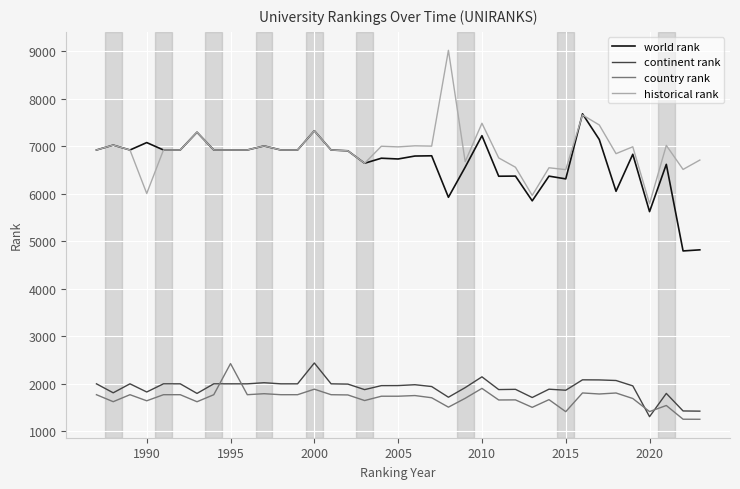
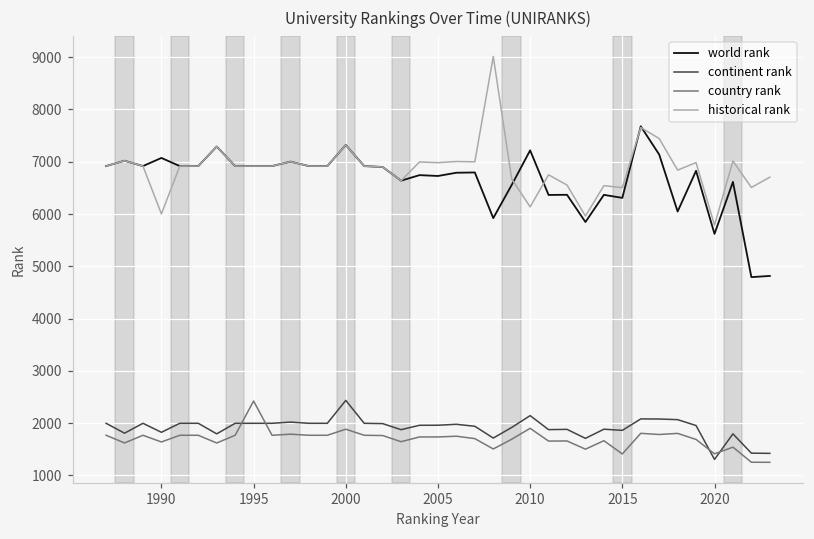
  {
    "world rank": {
      "1990": 7100,
      "2005": 6700,
      "2010": 7200,
      "2015": 6300,
      "2020": 5600
    },
    "continent rank": {
      "1990": 1800,
      "1995": 2000,
      "2000": 2400,
      "2005": 2000,
      "2010": 2100,
      "2015": 1900,
      "2020": 1300
    },
    "country rank": {
      "1990": 1600,
      "1995": 2400,
      "2000": 1900,
      "2005": 1700,
      "2010": 1900,
      "2015": 1400,
      "2020": 1400
    },
    "historical rank": {
      "1990": 6000,
      "2005": 7000,
-     "2010": 7500,
+     "2010": 6100,
      "2015": 6500,
      "2020": 5800
    }
  }
